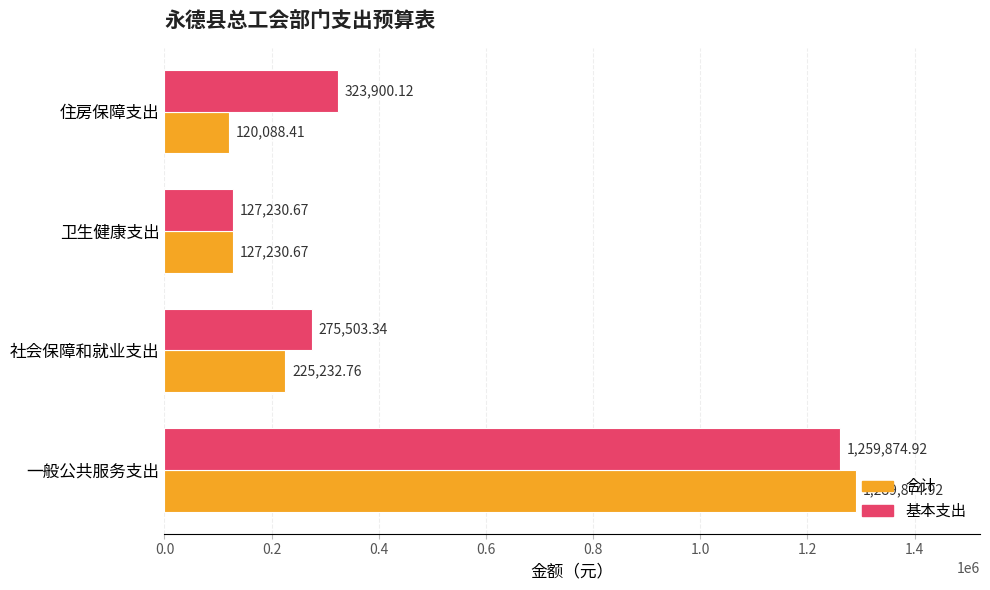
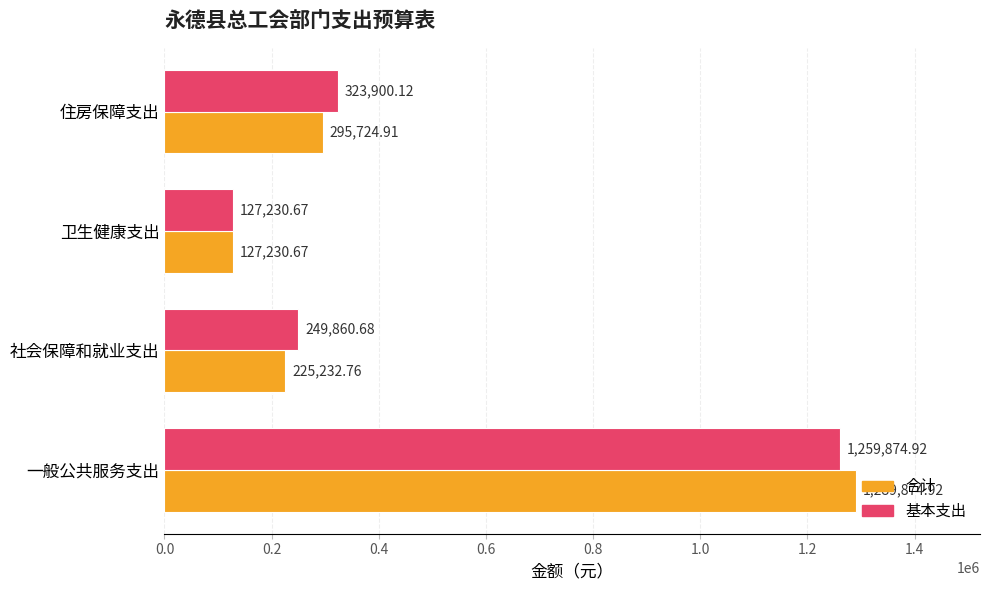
  {
    "合计": {
-     "住房保障支出": "120,088.41",
+     "住房保障支出": "295,724.91",
      "卫生健康支出": "127,230.67",
      "社会保障和就业支出": "225,232.76",
      "一般公共服务支出": "1,289,874.92"
    },
    "基本支出": {
      "住房保障支出": "323,900.12",
      "卫生健康支出": "127,230.67",
-     "社会保障和就业支出": "275,503.34",
+     "社会保障和就业支出": "249,860.68",
      "一般公共服务支出": "1,259,874.92"
    }
  }
